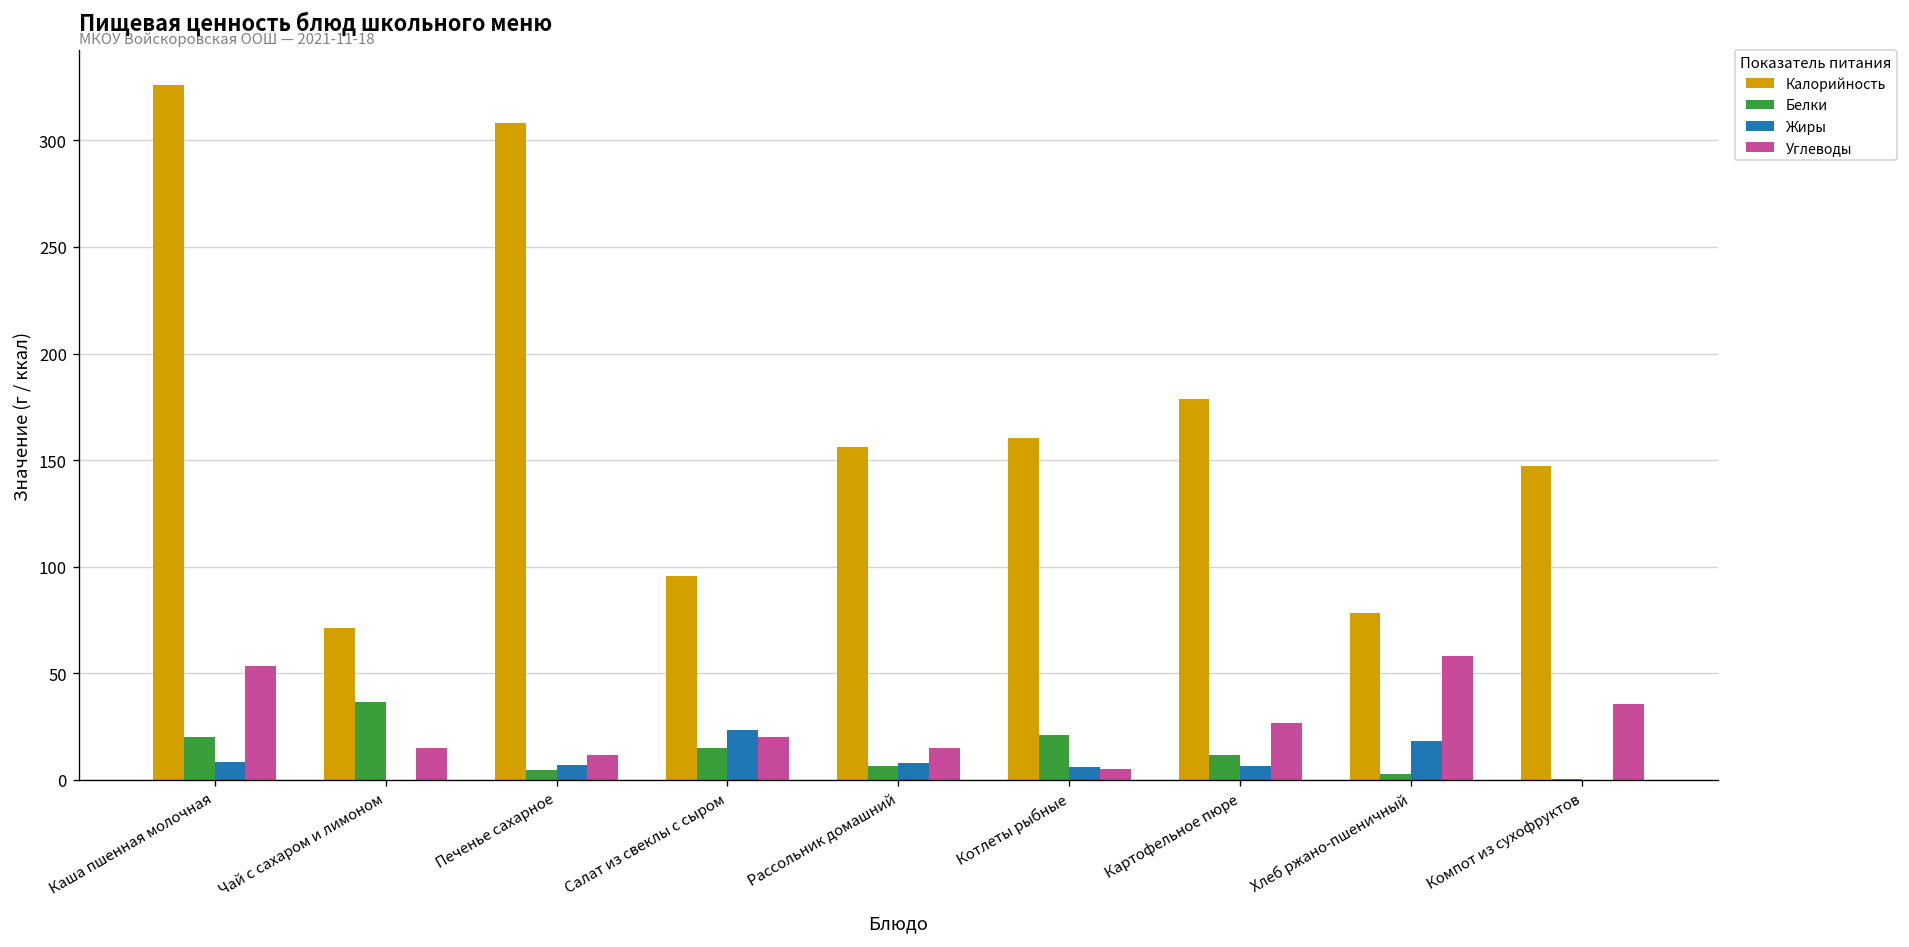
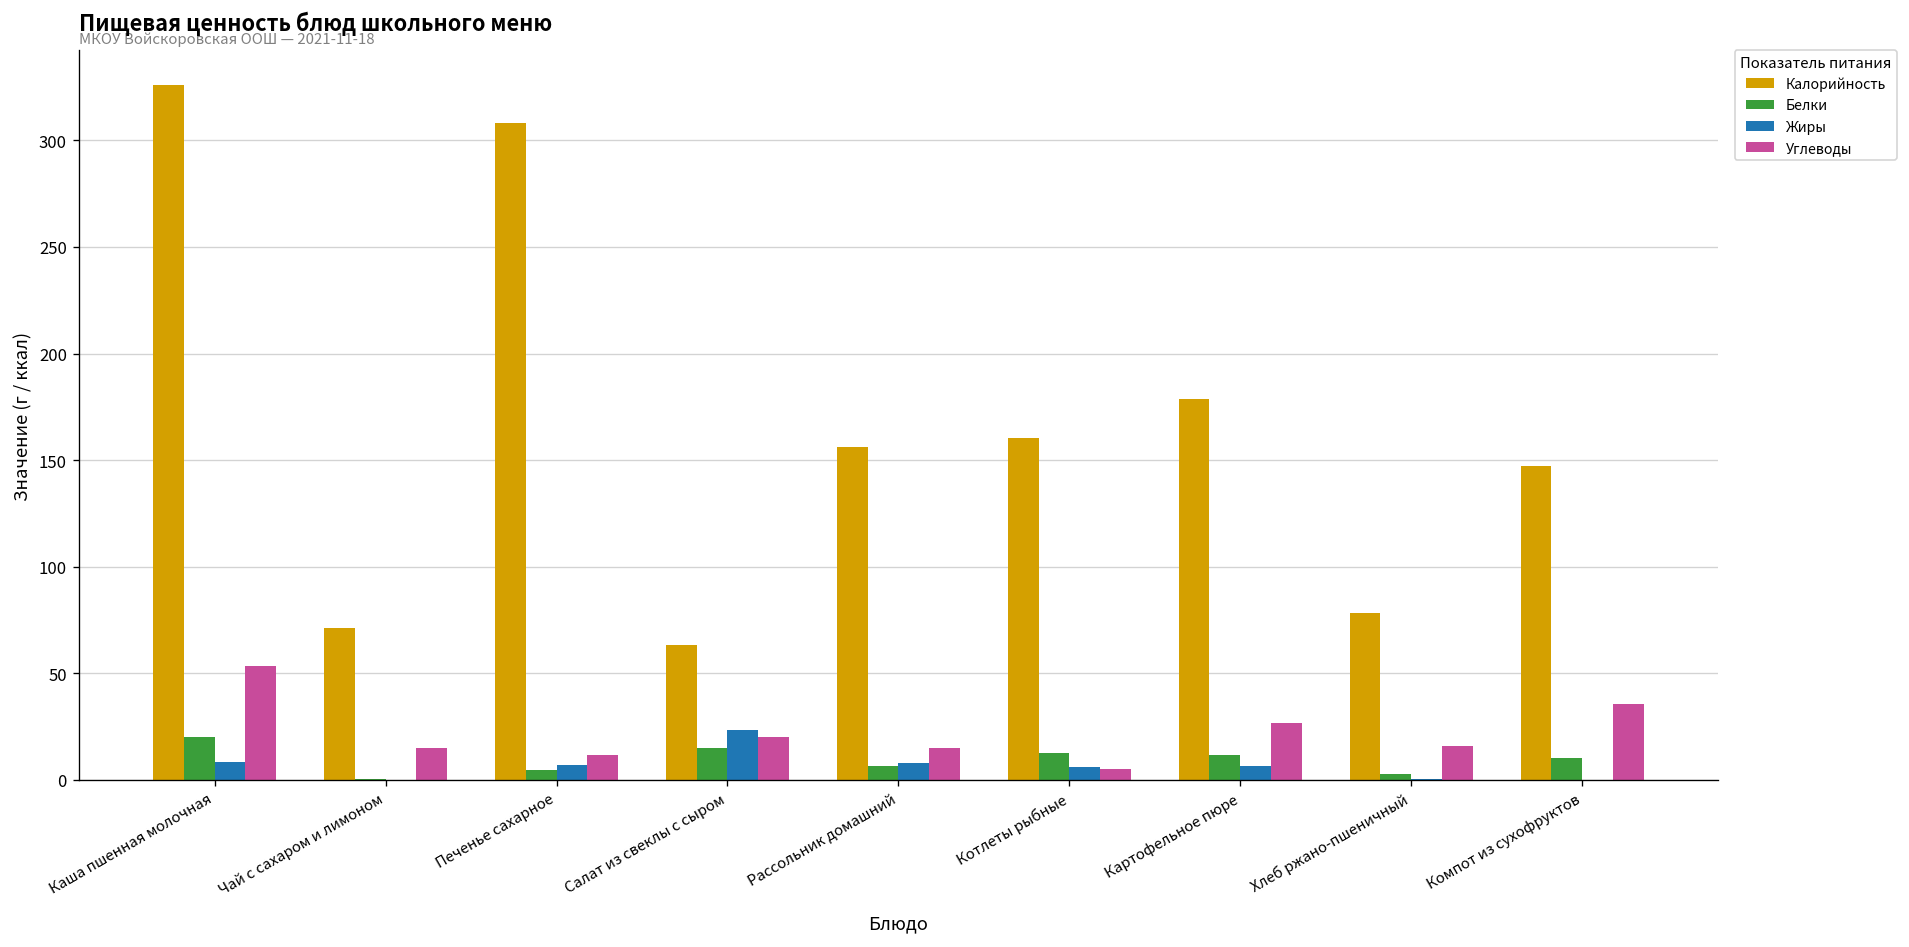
  {
    "Калорийность": {
      "Каша пшенная молочная": 326,
      "Чай с сахаром и лимоном": 71,
      "Печенье сахарное": 308,
-     "Салат из свеклы с сыром": 96,
+     "Салат из свеклы с сыром": 63,
      "Рассольник домашний": 156,
      "Котлеты рыбные": 160,
      "Картофельное пюре": 179,
      "Хлеб ржано-пшеничный": 78,
      "Компот из сухофруктов": 147
    },
    "Белки": {
      "Каша пшенная молочная": 20,
-     "Чай с сахаром и лимоном": 37,
+     "Чай с сахаром и лимоном": 0,
      "Печенье сахарное": 5,
      "Салат из свеклы с сыром": 15,
      "Рассольник домашний": 6,
-     "Котлеты рыбные": 21,
+     "Котлеты рыбные": 13,
      "Картофельное пюре": 12,
      "Хлеб ржано-пшеничный": 3,
-     "Компот из сухофруктов": 1
+     "Компот из сухофруктов": 10
    },
    "Жиры": {
      "Каша пшенная молочная": 8,
      "Чай с сахаром и лимоном": 0,
      "Печенье сахарное": 7,
      "Салат из свеклы с сыром": 23,
      "Рассольник домашний": 8,
      "Котлеты рыбные": 6,
      "Картофельное пюре": 6,
-     "Хлеб ржано-пшеничный": 18
+     "Хлеб ржано-пшеничный": 1
    },
    "Углеводы": {
      "Каша пшенная молочная": 54,
      "Чай с сахаром и лимоном": 15,
      "Печенье сахарное": 12,
      "Салат из свеклы с сыром": 20,
      "Рассольник домашний": 15,
      "Котлеты рыбные": 5,
      "Картофельное пюре": 27,
-     "Хлеб ржано-пшеничный": 58,
+     "Хлеб ржано-пшеничный": 16,
      "Компот из сухофруктов": 36
    }
  }
